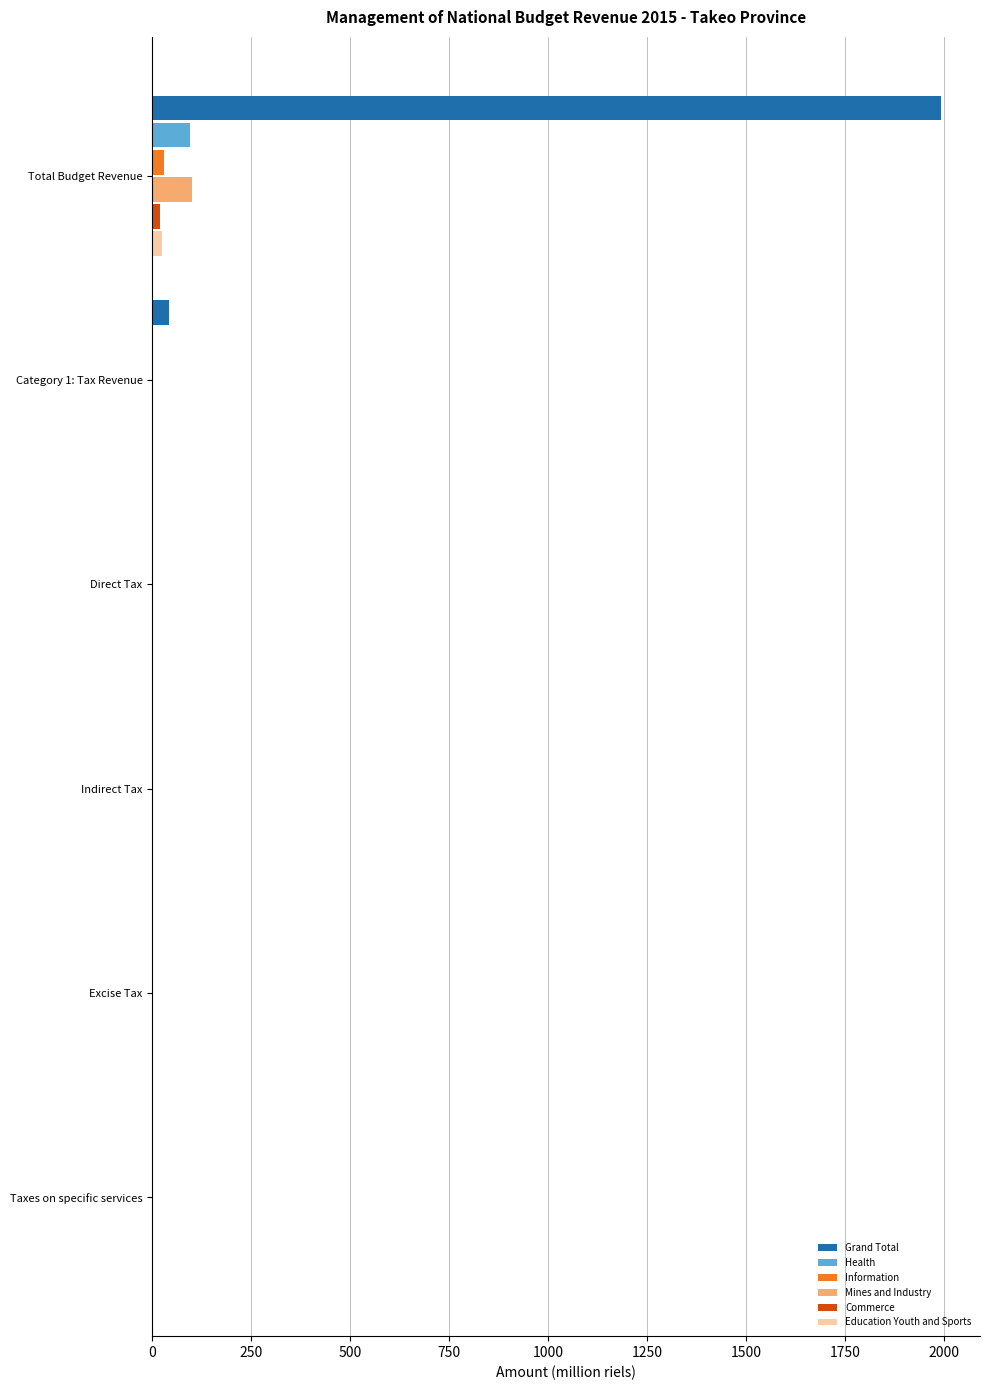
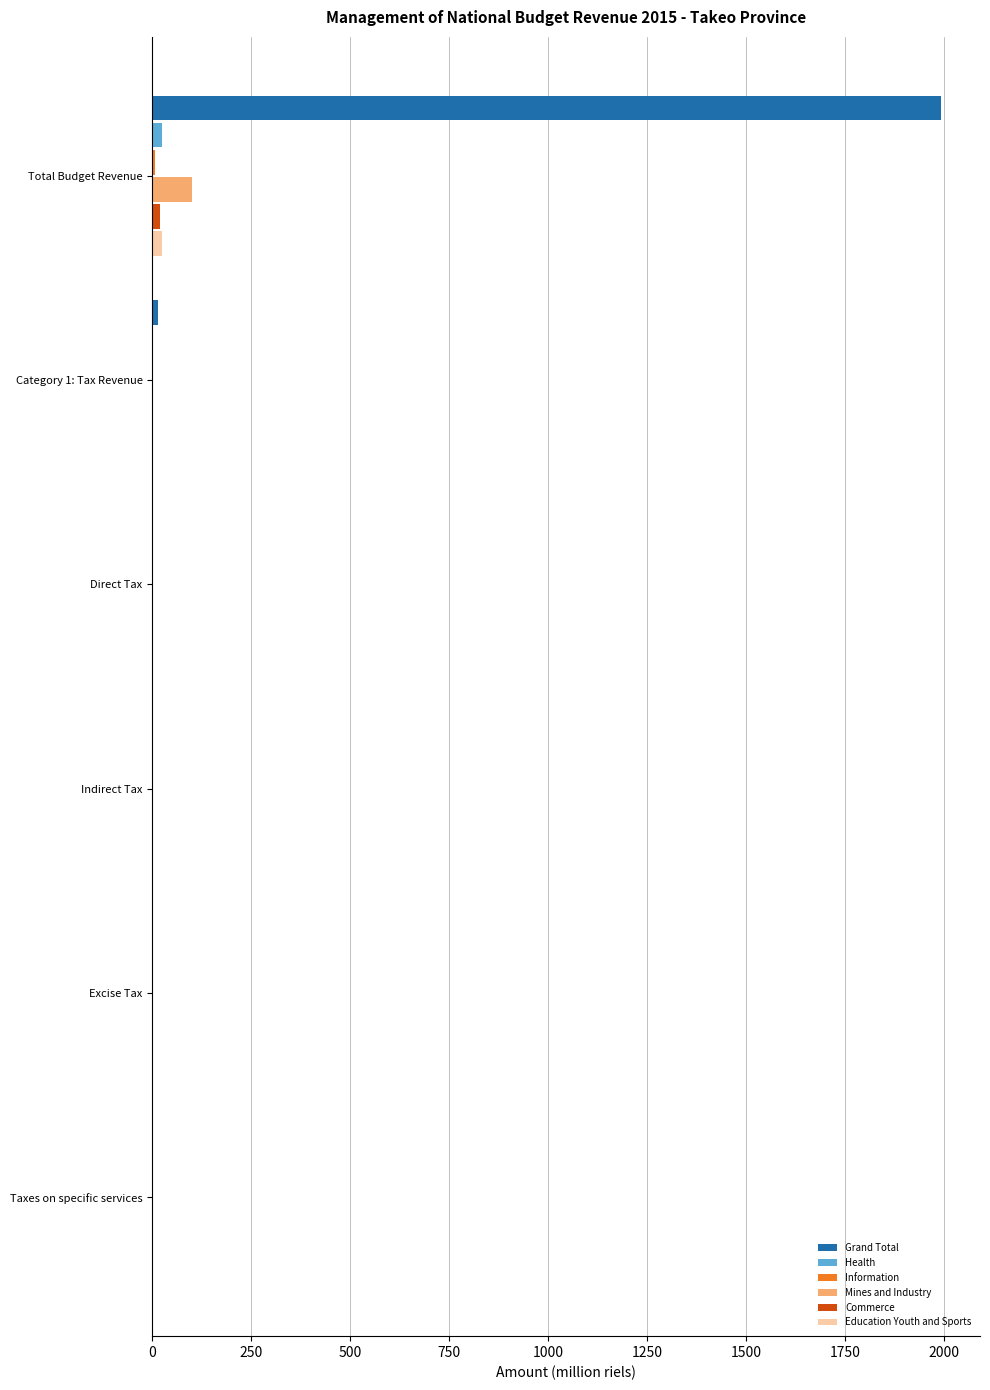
  {
    "Grand Total": {
      "Total Budget Revenue": 1990,
-     "Category 1: Tax Revenue": 40,
+     "Category 1: Tax Revenue": 10,
      "Direct Tax": 0,
      "Indirect Tax": 0,
      "Excise Tax": 0,
      "Taxes on specific services": 0
    },
    "Health": {
-     "Total Budget Revenue": 100,
+     "Total Budget Revenue": 20,
      "Category 1: Tax Revenue": 0,
      "Direct Tax": 0,
      "Indirect Tax": 0,
      "Excise Tax": 0,
      "Taxes on specific services": 0
    },
    "Information": {
-     "Total Budget Revenue": 30,
+     "Total Budget Revenue": 10,
      "Direct Tax": 0,
      "Indirect Tax": 0,
      "Excise Tax": 0,
      "Taxes on specific services": 0
    },
    "Mines and Industry": {
      "Total Budget Revenue": 100,
      "Category 1: Tax Revenue": 0,
      "Direct Tax": 0,
      "Indirect Tax": 0,
      "Excise Tax": 0,
      "Taxes on specific services": 0
    },
    "Commerce": {
      "Total Budget Revenue": 20,
      "Category 1: Tax Revenue": 0,
      "Direct Tax": 0,
      "Indirect Tax": 0,
      "Excise Tax": 0,
      "Taxes on specific services": 0
    },
    "Education Youth and Sports": {
      "Total Budget Revenue": 30,
      "Category 1: Tax Revenue": 0,
      "Direct Tax": 0,
      "Indirect Tax": 0,
      "Excise Tax": 0,
      "Taxes on specific services": 0
    }
  }
